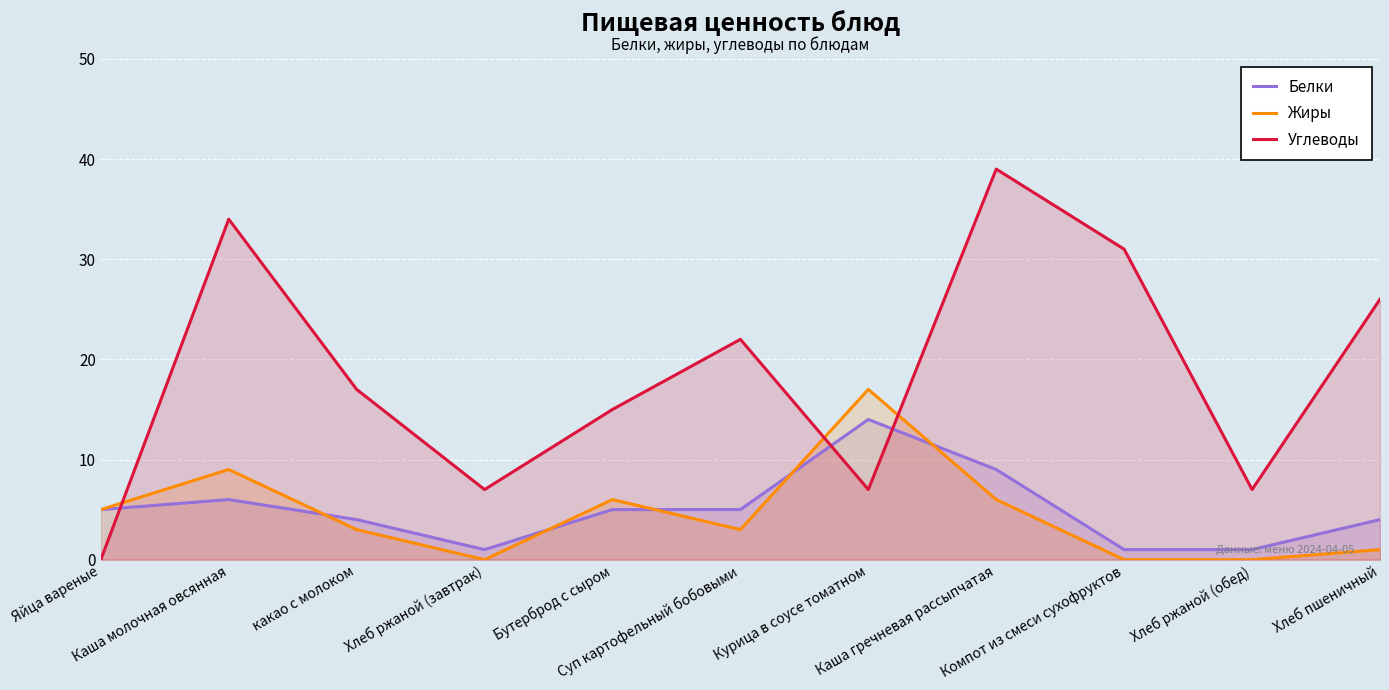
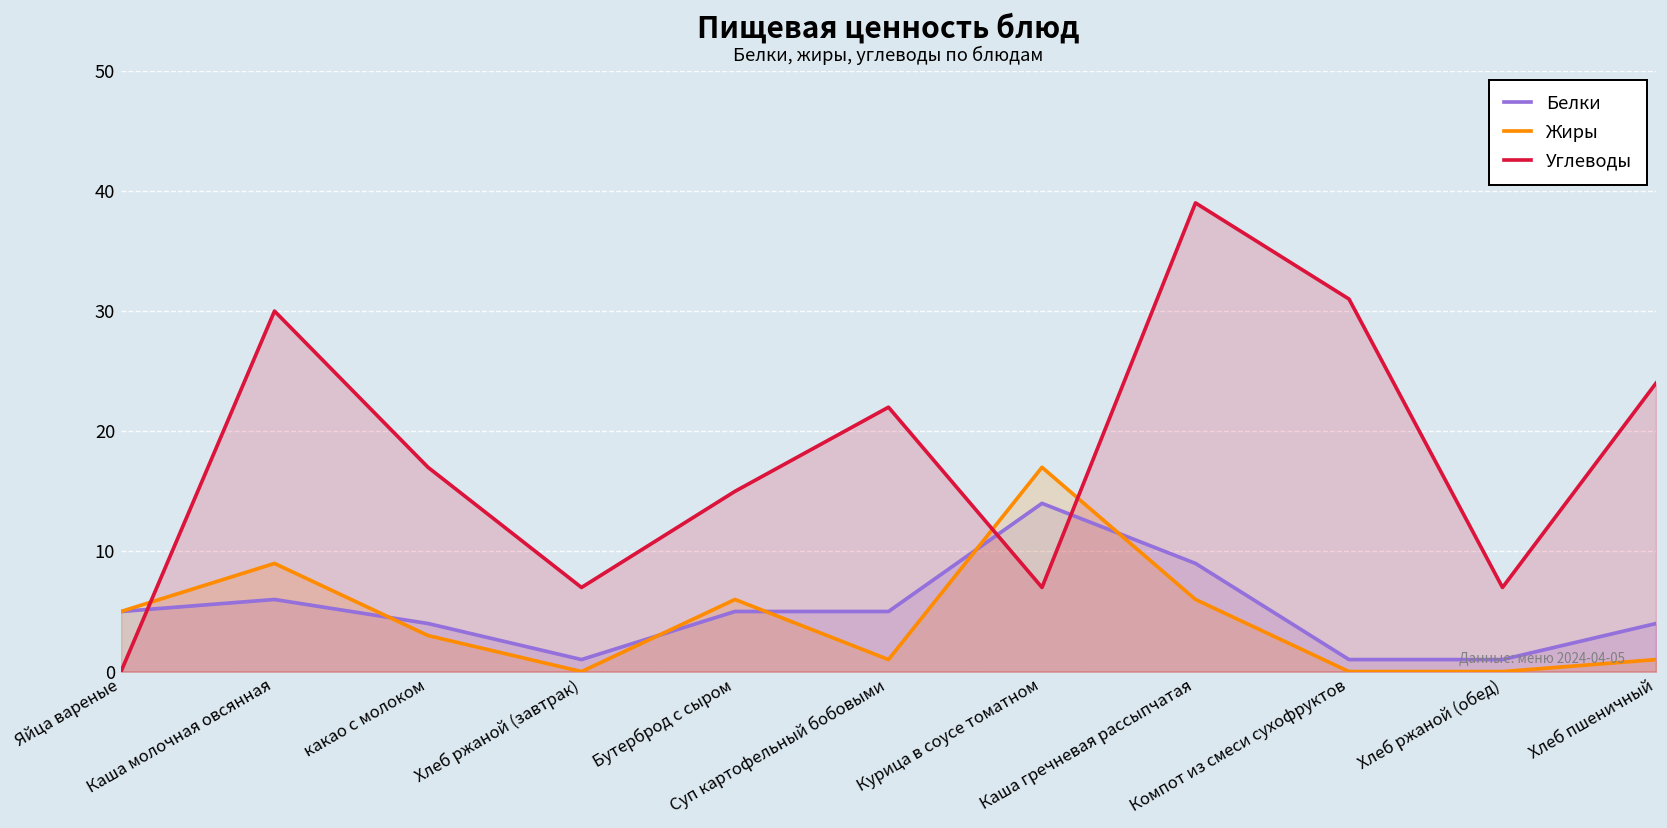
  {
    "Белки": {
      "Каша молочная овсянная": 6,
      "какао с молоком": 4,
      "Хлеб ржаной (завтрак)": 1,
      "Бутерброд с сыром": 5,
      "Суп картофельный бобовыми": 5,
      "Курица в соусе томатном": 14,
      "Каша гречневая рассыпчатая": 9,
      "Компот из смеси сухофруктов": 1,
      "Хлеб пшеничный": 4
    },
    "Жиры": {
      "Каша молочная овсянная": 9,
      "какао с молоком": 3,
      "Хлеб ржаной (завтрак)": 0,
      "Бутерброд с сыром": 6,
-     "Суп картофельный бобовыми": 3,
+     "Суп картофельный бобовыми": 1,
      "Курица в соусе томатном": 17,
      "Каша гречневая рассыпчатая": 6,
      "Компот из смеси сухофруктов": 0,
      "Хлеб ржаной (обед)": 0,
      "Хлеб пшеничный": 1
    },
    "Углеводы": {
      "Яйца вареные": 0,
-     "Каша молочная овсянная": 34,
+     "Каша молочная овсянная": 30,
      "какао с молоком": 17,
      "Хлеб ржаной (завтрак)": 7,
      "Бутерброд с сыром": 15,
      "Суп картофельный бобовыми": 22,
      "Курица в соусе томатном": 7,
      "Каша гречневая рассыпчатая": 39,
      "Компот из смеси сухофруктов": 31,
      "Хлеб ржаной (обед)": 7,
-     "Хлеб пшеничный": 26
+     "Хлеб пшеничный": 24
    }
  }
